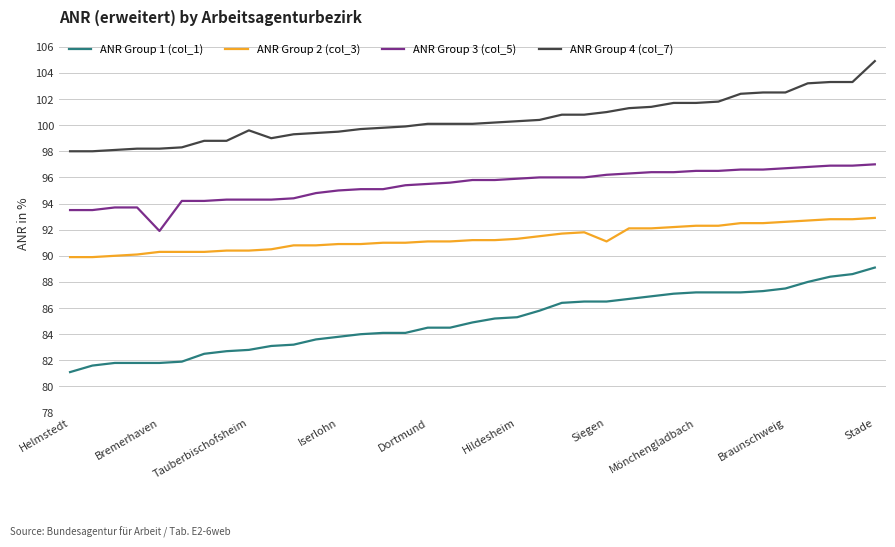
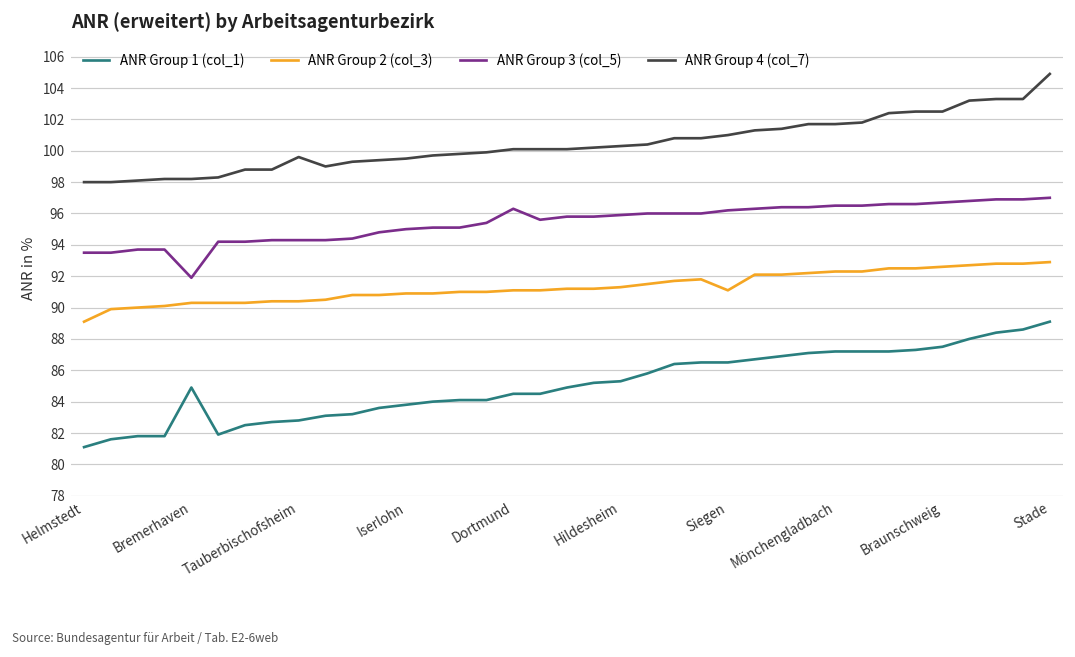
  {
    "ANR Group 1 (col_1)": {
      "Helmstedt": 81.1,
-     "Bremerhaven": 81.8,
+     "Bremerhaven": 84.9,
      "Tauberbischofsheim": 82.8,
      "Iserlohn": 83.8,
      "Dortmund": 84.5,
      "Hildesheim": 85.3,
      "Siegen": 86.5,
      "Mönchengladbach": 87.2,
      "Braunschweig": 87.5,
      "Stade": 89.1
    },
    "ANR Group 2 (col_3)": {
-     "Helmstedt": 89.9,
+     "Helmstedt": 89.1,
      "Bremerhaven": 90.3,
      "Tauberbischofsheim": 90.4,
      "Iserlohn": 90.9,
      "Dortmund": 91.1,
      "Hildesheim": 91.3,
      "Siegen": 91.1,
      "Mönchengladbach": 92.3,
      "Braunschweig": 92.6,
      "Stade": 92.9
    },
    "ANR Group 3 (col_5)": {
      "Helmstedt": 93.5,
      "Bremerhaven": 91.9,
      "Tauberbischofsheim": 94.3,
      "Iserlohn": 95.0,
-     "Dortmund": 95.5,
+     "Dortmund": 96.3,
      "Hildesheim": 95.9,
      "Siegen": 96.2,
      "Mönchengladbach": 96.5,
      "Braunschweig": 96.7,
      "Stade": 97.0
    },
    "ANR Group 4 (col_7)": {
      "Helmstedt": 98.0,
      "Bremerhaven": 98.2,
      "Tauberbischofsheim": 99.6,
      "Iserlohn": 99.5,
      "Dortmund": 100.1,
      "Hildesheim": 100.3,
      "Siegen": 101.0,
      "Mönchengladbach": 101.7,
      "Braunschweig": 102.5,
      "Stade": 104.9
    }
  }
